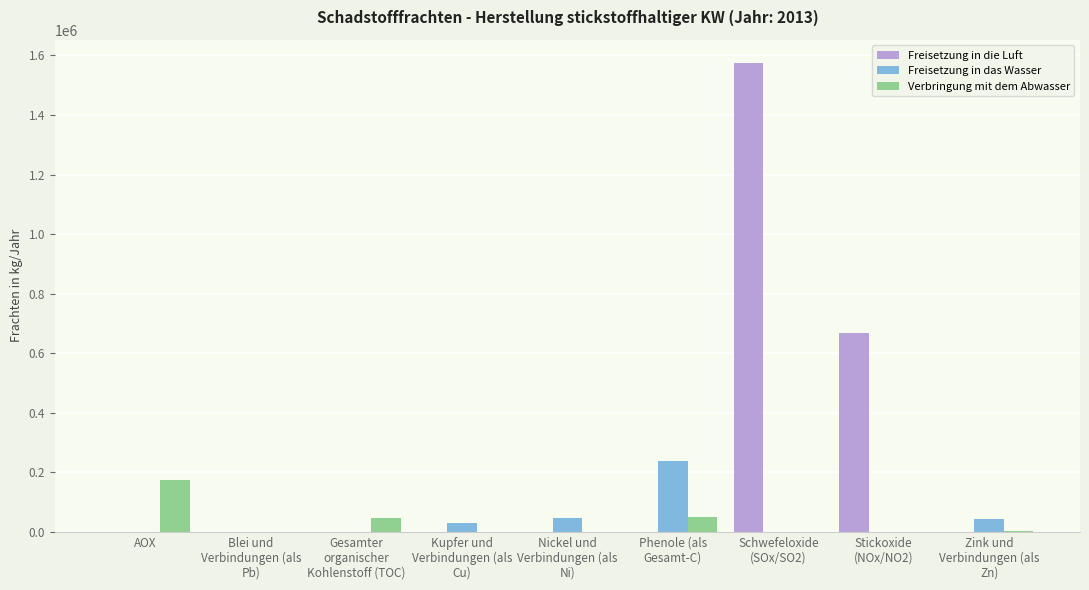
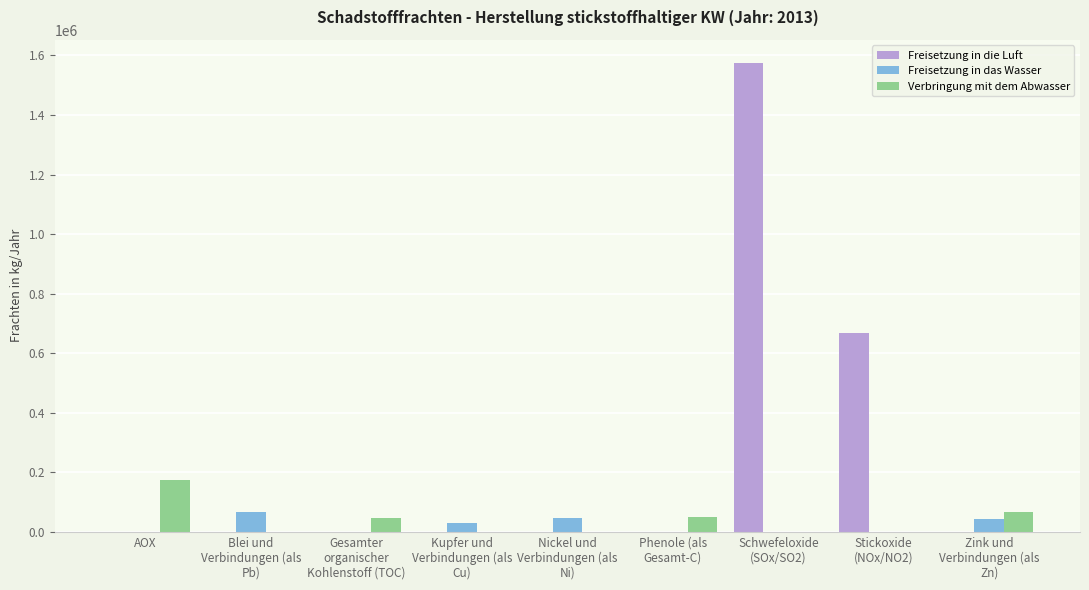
  {
    "Freisetzung in die Luft": {
      "AOX": 0,
      "Blei und Verbindungen (als Pb)": 0,
      "Gesamter organischer Kohlenstoff (TOC)": 0,
      "Kupfer und Verbindungen (als Cu)": 0,
      "Nickel und Verbindungen (als Ni)": 0,
      "Phenole (als Gesamt-C)": 0,
      "Schwefeloxide (SOx/SO2)": 1570000,
      "Stickoxide (NOx/NO2)": 670000,
      "Zink und Verbindungen (als Zn)": 0
    },
    "Freisetzung in das Wasser": {
      "AOX": 0,
-     "Blei und Verbindungen (als Pb)": 0,
+     "Blei und Verbindungen (als Pb)": 70000,
      "Gesamter organischer Kohlenstoff (TOC)": 0,
      "Kupfer und Verbindungen (als Cu)": 30000,
      "Nickel und Verbindungen (als Ni)": 50000,
-     "Phenole (als Gesamt-C)": 240000,
+     "Phenole (als Gesamt-C)": 0,
      "Schwefeloxide (SOx/SO2)": 0,
      "Stickoxide (NOx/NO2)": 0,
      "Zink und Verbindungen (als Zn)": 40000
    },
    "Verbringung mit dem Abwasser": {
      "AOX": 170000,
      "Blei und Verbindungen (als Pb)": 0,
      "Gesamter organischer Kohlenstoff (TOC)": 50000,
      "Kupfer und Verbindungen (als Cu)": 0,
      "Nickel und Verbindungen (als Ni)": 0,
      "Phenole (als Gesamt-C)": 50000,
      "Schwefeloxide (SOx/SO2)": 0,
      "Stickoxide (NOx/NO2)": 0,
-     "Zink und Verbindungen (als Zn)": 0
+     "Zink und Verbindungen (als Zn)": 70000
    }
  }
